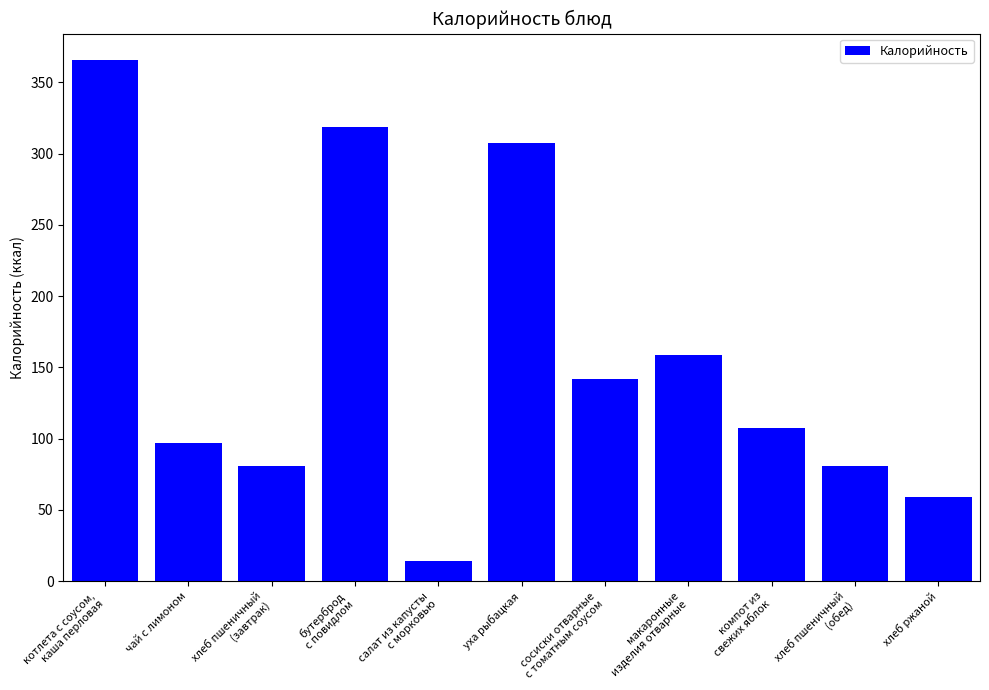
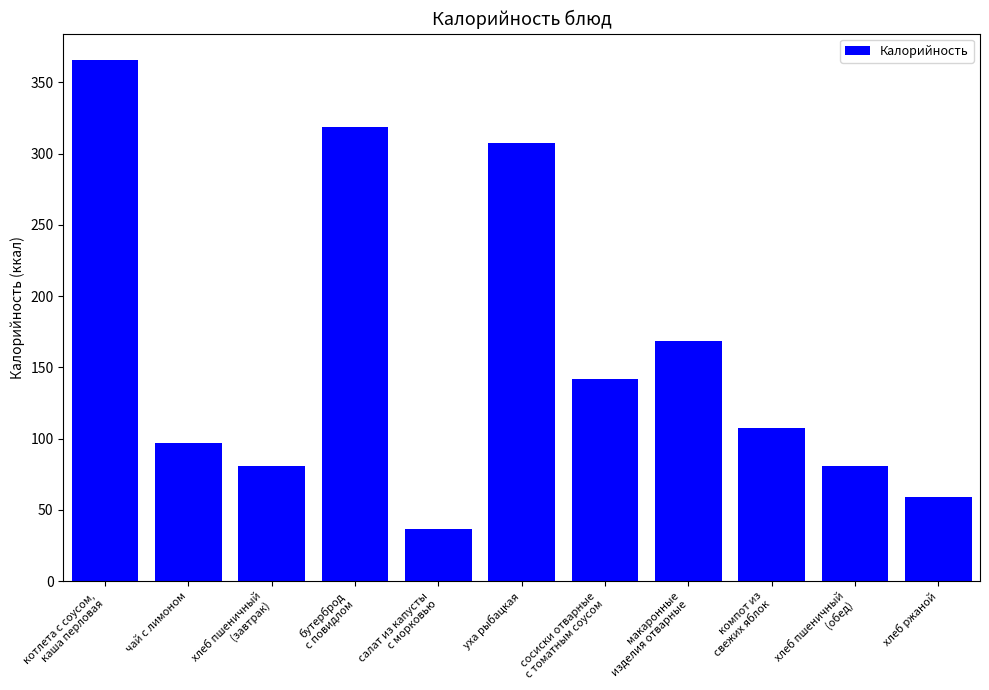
  {
    "котлета с соусом, каша перловая": 366,
    "чай с лимоном": 97,
    "хлеб пшеничный (завтрак)": 81,
    "бутерброд с повидлом": 319,
-   "салат из капусты с морковью": 14,
+   "салат из капусты с морковью": 36,
    "уха рыбацкая": 308,
    "сосиски отварные с томатным соусом": 142,
-   "макаронные изделия отварные": 159,
+   "макаронные изделия отварные": 168,
    "компот из свежих яблок": 108,
    "хлеб пшеничный (обед)": 81,
    "хлеб ржаной": 59
  }
